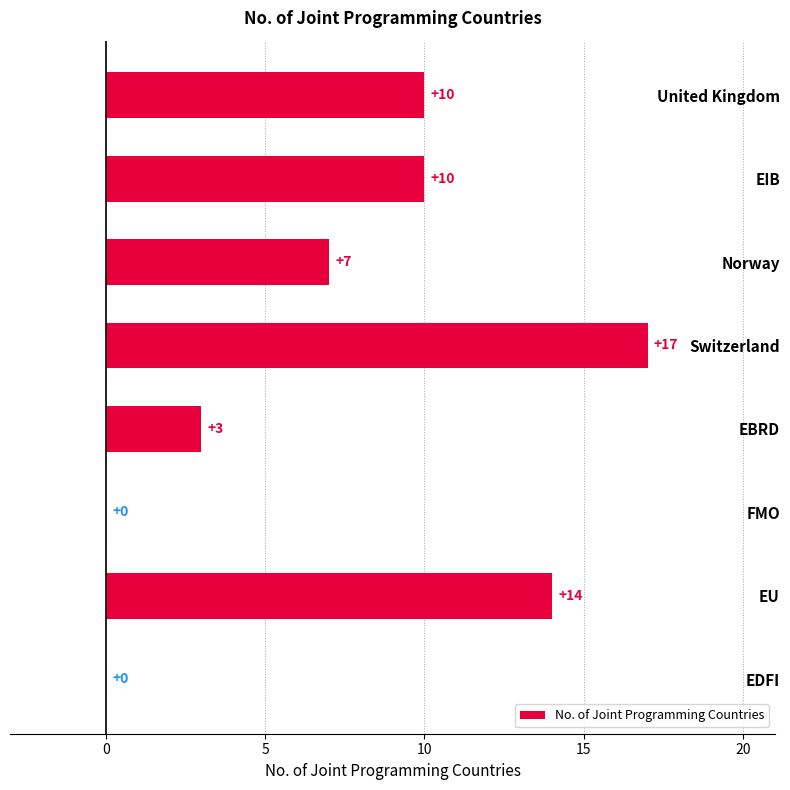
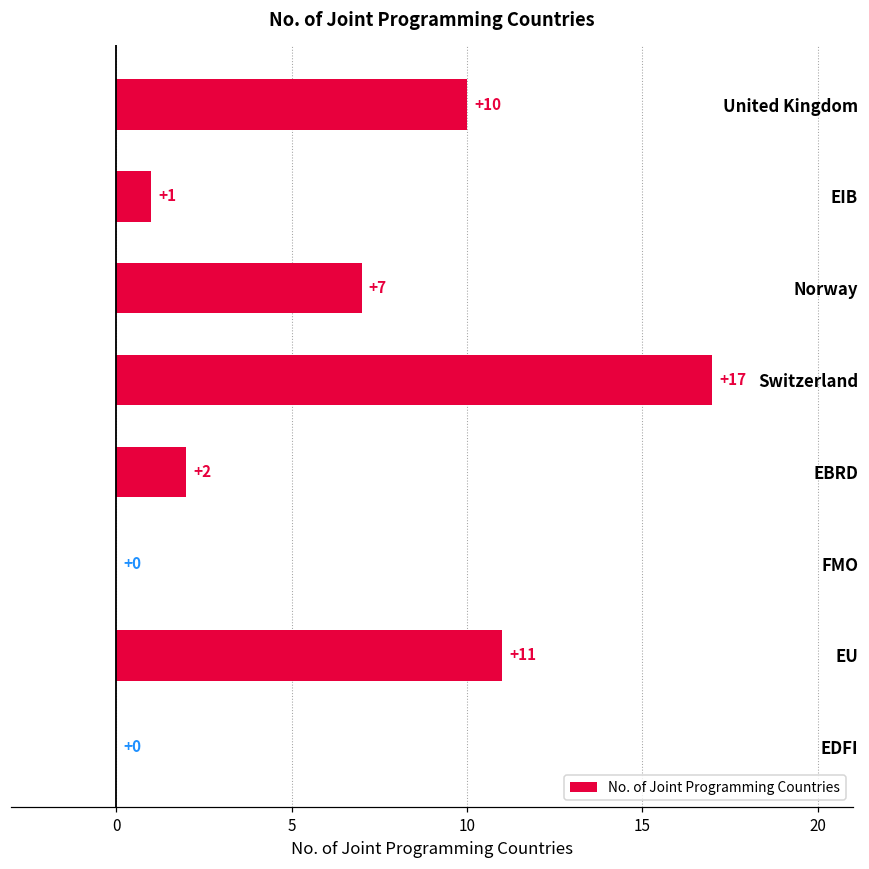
  {
    "United Kingdom": "+10",
-   "EIB": "+10",
+   "EIB": "+1",
    "Norway": "+7",
    "Switzerland": "+17",
-   "EBRD": "+3",
+   "EBRD": "+2",
    "FMO": "+0",
-   "EU": "+14",
+   "EU": "+11",
    "EDFI": "+0"
  }
